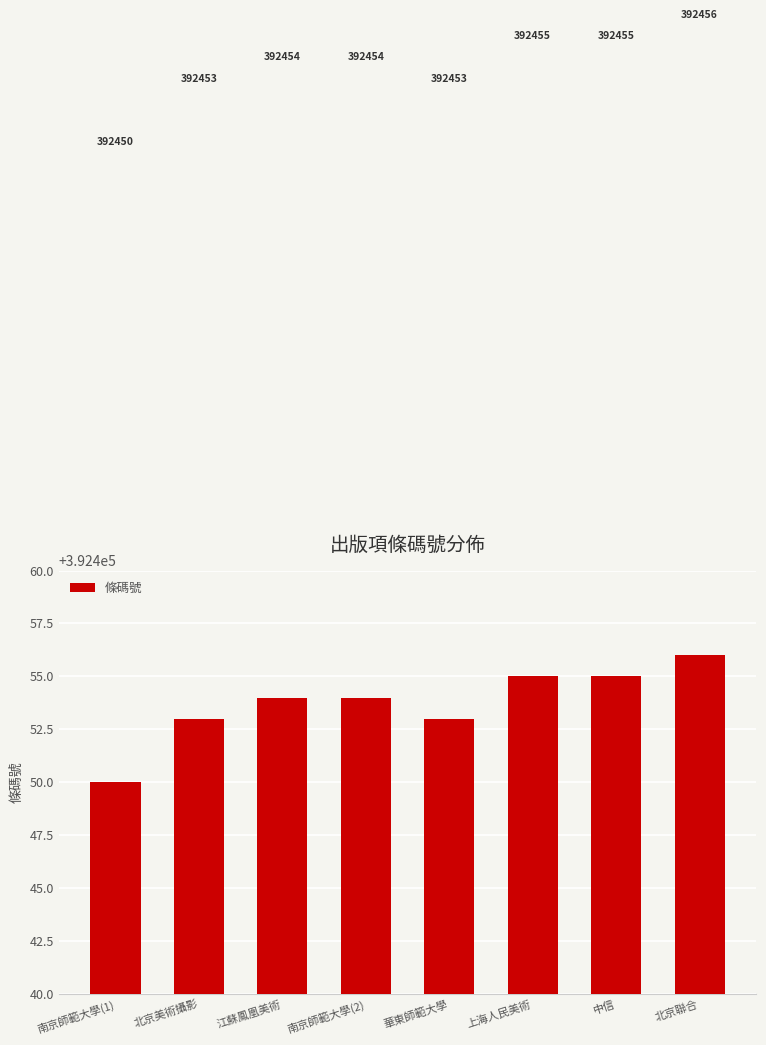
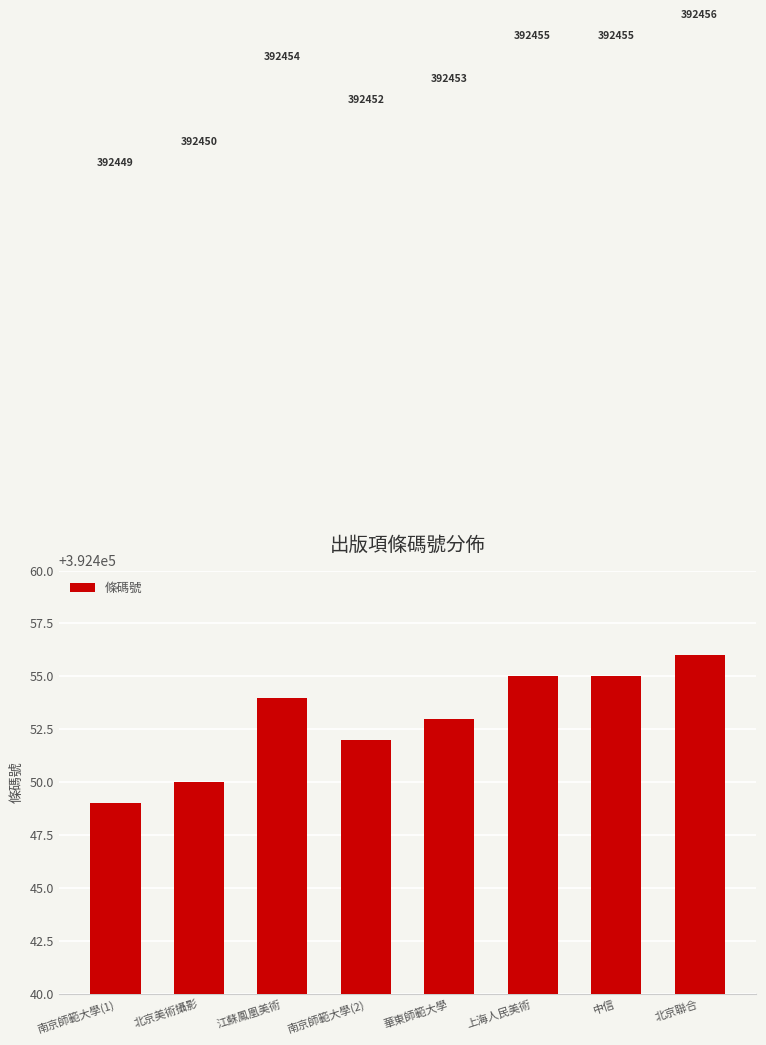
  {
-   "南京師範大學(1)": 392450,
-   "北京美術攝影": 392453,
-   "南京師範大學(2)": 392454
+   "南京師範大學(1)": 392449,
+   "北京美術攝影": 392450,
+   "南京師範大學(2)": 392452
  }
